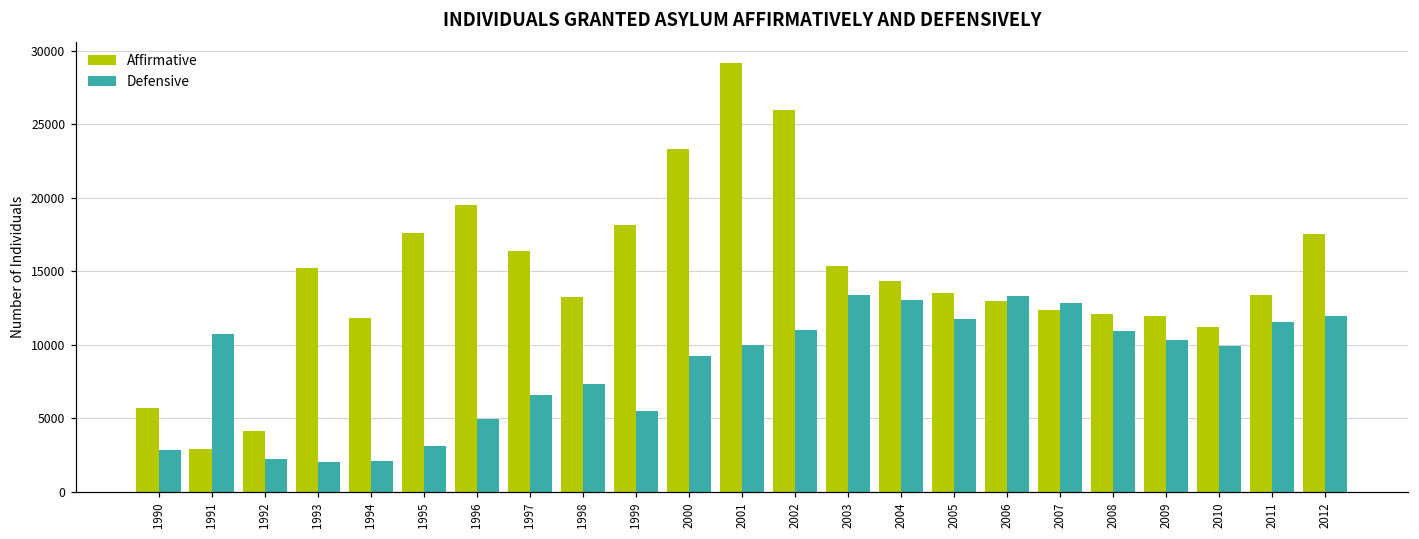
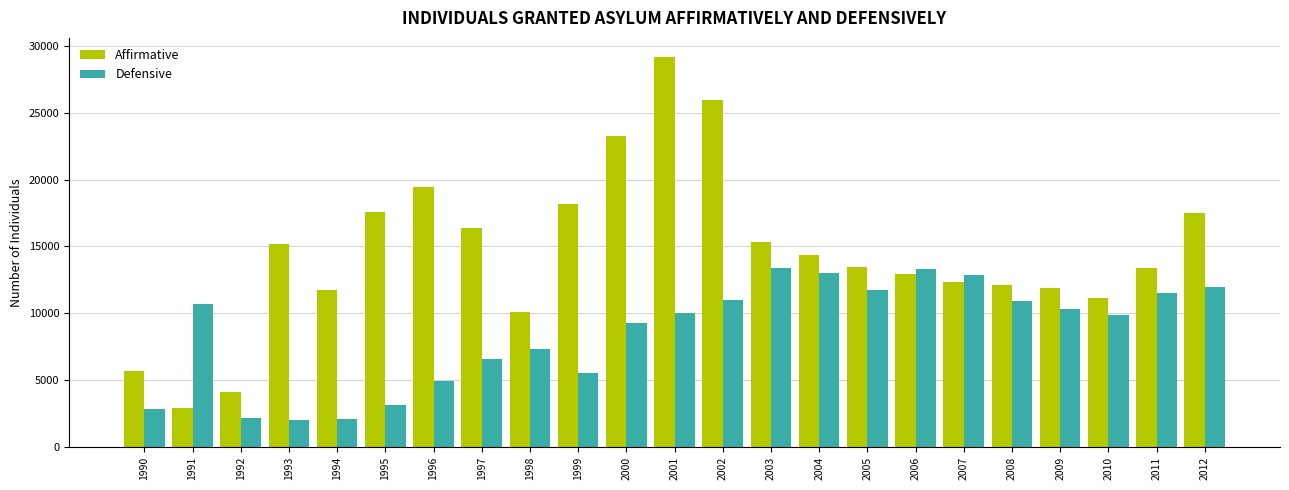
  {
    "Affirmative": {
      "1990": 5700,
      "1991": 2900,
      "1992": 4100,
      "1993": 15200,
      "1994": 11800,
      "1995": 17600,
      "1996": 19500,
      "1997": 16400,
-     "1998": 13200,
+     "1998": 10100,
      "1999": 18200,
      "2000": 23300,
      "2001": 29100,
      "2002": 26000,
      "2003": 15400,
      "2004": 14300,
      "2005": 13500,
      "2006": 13000,
      "2007": 12400,
      "2008": 12100,
      "2009": 11900,
      "2010": 11200,
      "2011": 13400,
      "2012": 17500
    },
    "Defensive": {
      "1990": 2800,
      "1991": 10700,
      "1992": 2200,
      "1993": 2000,
      "1994": 2100,
      "1995": 3100,
      "1996": 4900,
      "1997": 6600,
      "1998": 7300,
      "1999": 5500,
      "2000": 9200,
      "2001": 10000,
      "2002": 11000,
      "2003": 13400,
      "2004": 13000,
      "2005": 11800,
      "2006": 13300,
      "2007": 12900,
      "2008": 10900,
      "2009": 10300,
      "2010": 9900,
      "2011": 11500,
      "2012": 12000
    }
  }
